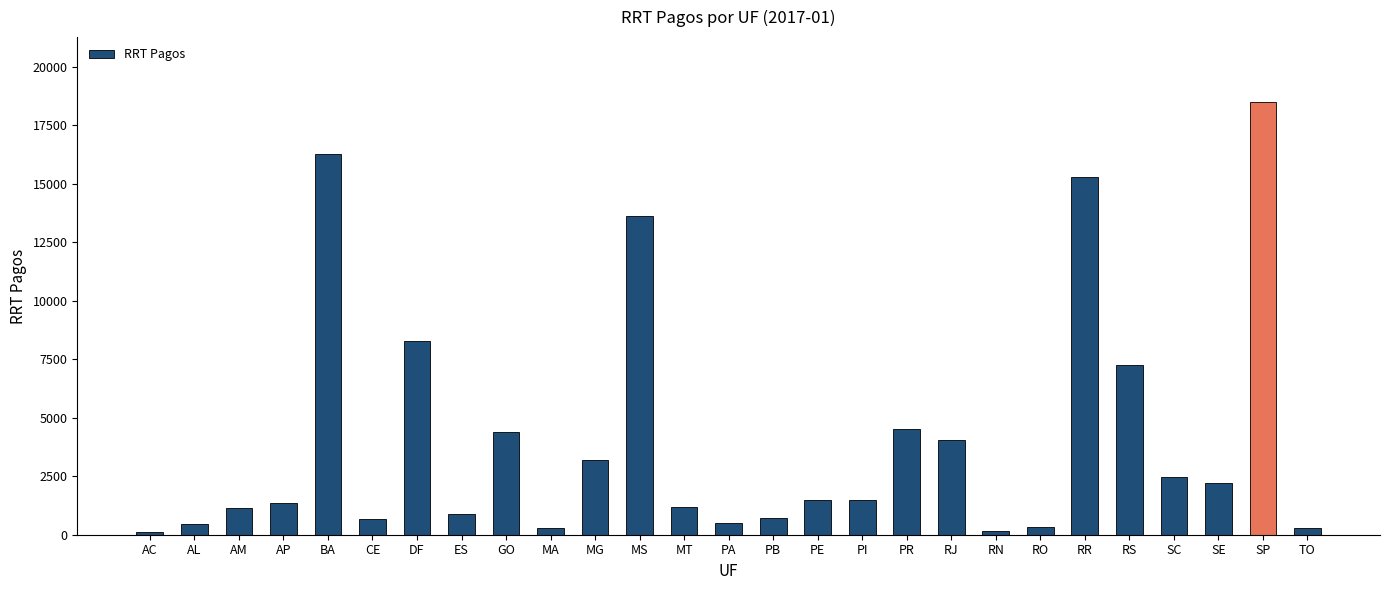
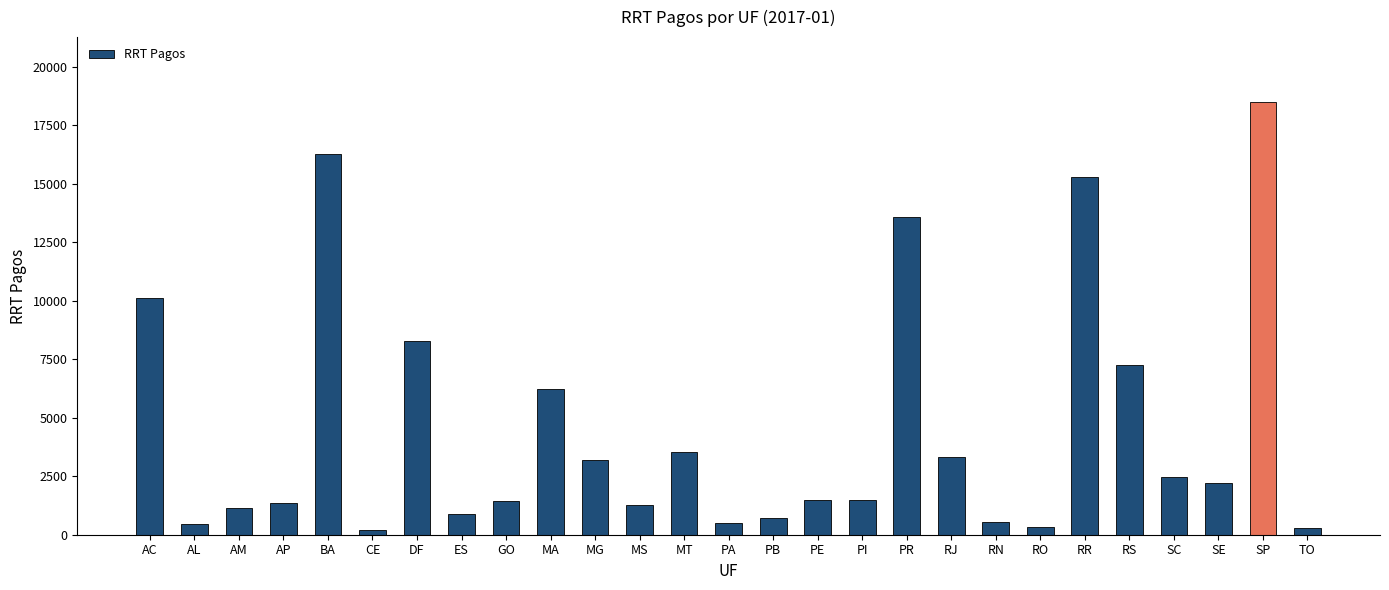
  {
-   "AC": 100,
+   "AC": 10100,
    "AL": 500,
    "AM": 1100,
    "AP": 1400,
    "BA": 16300,
-   "CE": 700,
+   "CE": 200,
    "DF": 8300,
    "ES": 900,
-   "GO": 4400,
-   "MA": 300,
+   "GO": 1400,
+   "MA": 6200,
    "MG": 3200,
-   "MS": 13600,
-   "MT": 1200,
+   "MS": 1300,
+   "MT": 3500,
    "PA": 500,
    "PB": 700,
    "PE": 1500,
    "PI": 1500,
-   "PR": 4500,
-   "RJ": 4000,
-   "RN": 200,
+   "PR": 13600,
+   "RJ": 3300,
+   "RN": 500,
    "RO": 300,
    "RR": 15300,
    "RS": 7300,
    "SC": 2500,
    "SE": 2200,
    "SP": 18500,
    "TO": 300
  }
